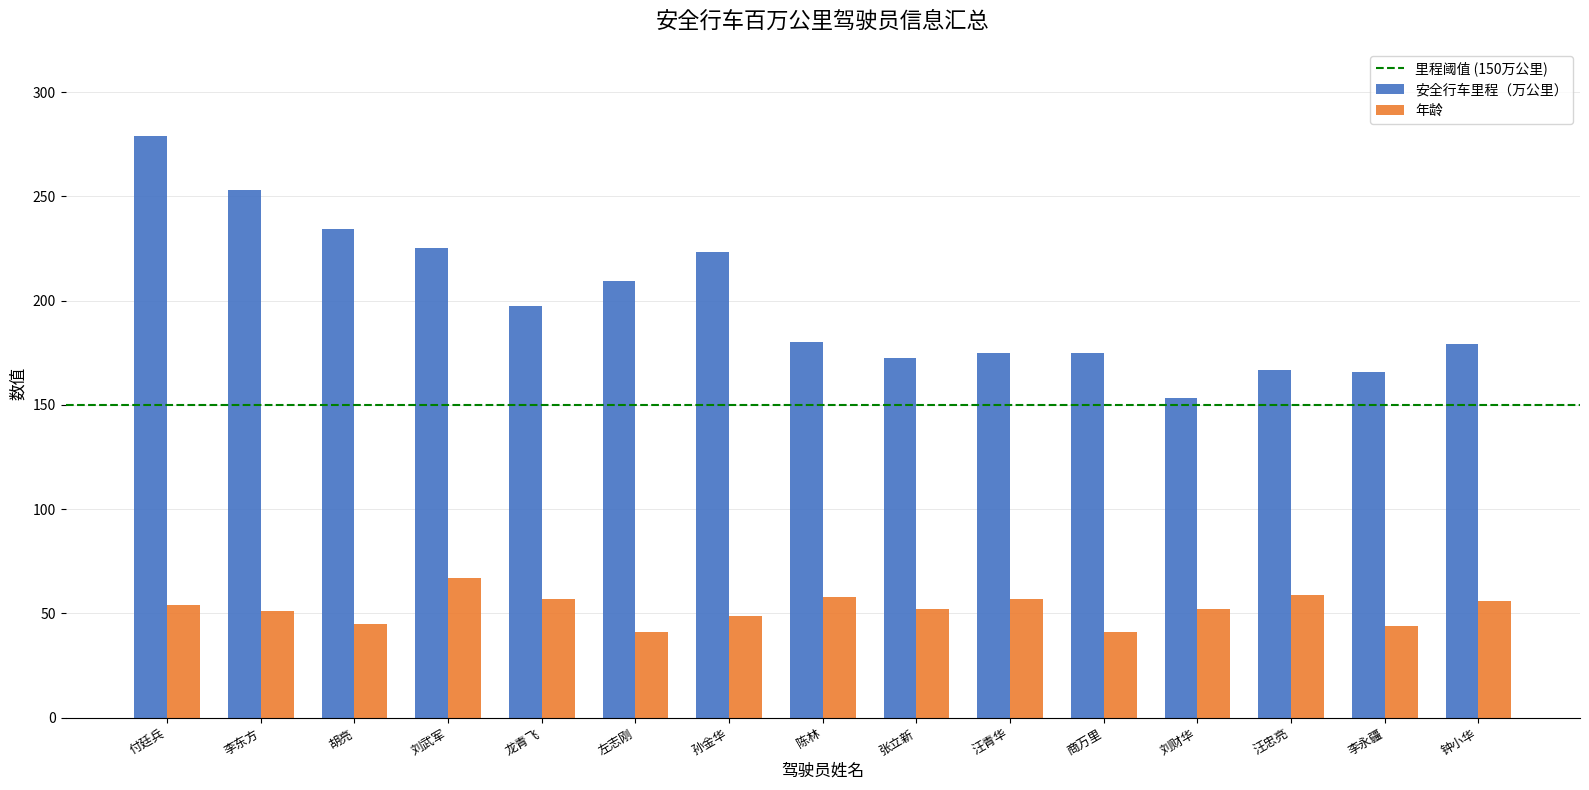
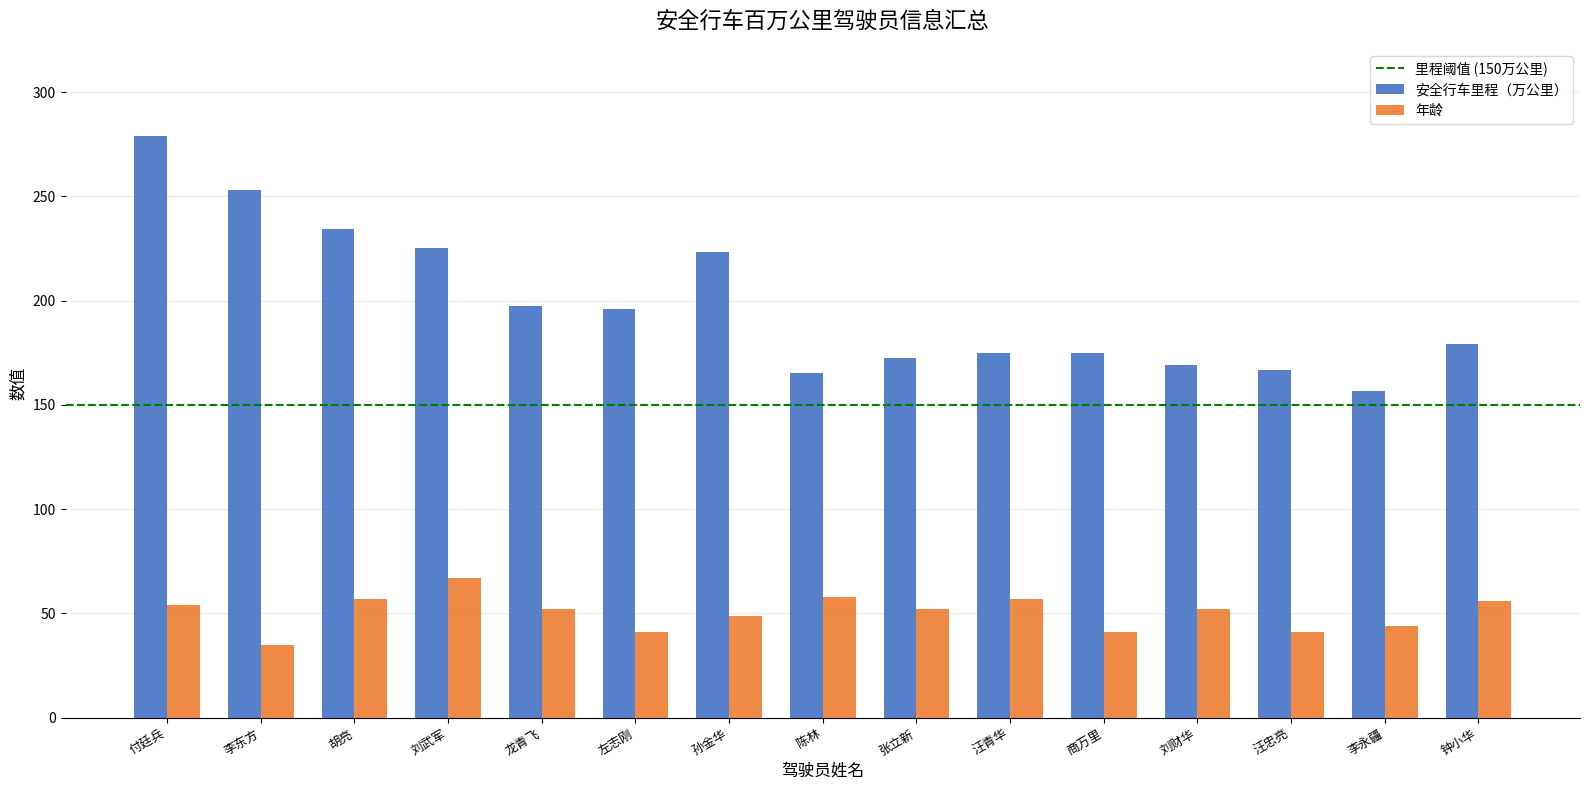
  {
    "安全行车里程（万公里）": {
      "付廷兵": 279,
      "李东方": 253,
      "胡亮": 235,
      "刘武军": 225,
      "龙青飞": 197,
-     "左志刚": 210,
+     "左志刚": 196,
      "孙金华": 223,
-     "陈林": 180,
+     "陈林": 166,
      "张立新": 173,
      "汪青华": 175,
      "商万里": 175,
-     "刘财华": 153,
+     "刘财华": 169,
      "汪忠亮": 167,
-     "李永疆": 166,
+     "李永疆": 157,
      "钟小华": 179
    },
    "年龄": {
      "付廷兵": 54,
-     "李东方": 51,
-     "胡亮": 45,
+     "李东方": 35,
+     "胡亮": 57,
      "刘武军": 67,
-     "龙青飞": 57,
+     "龙青飞": 52,
      "左志刚": 41,
      "孙金华": 49,
      "陈林": 58,
      "张立新": 52,
      "汪青华": 57,
      "商万里": 41,
      "刘财华": 52,
-     "汪忠亮": 59,
+     "汪忠亮": 41,
      "李永疆": 44,
      "钟小华": 56
    }
  }
